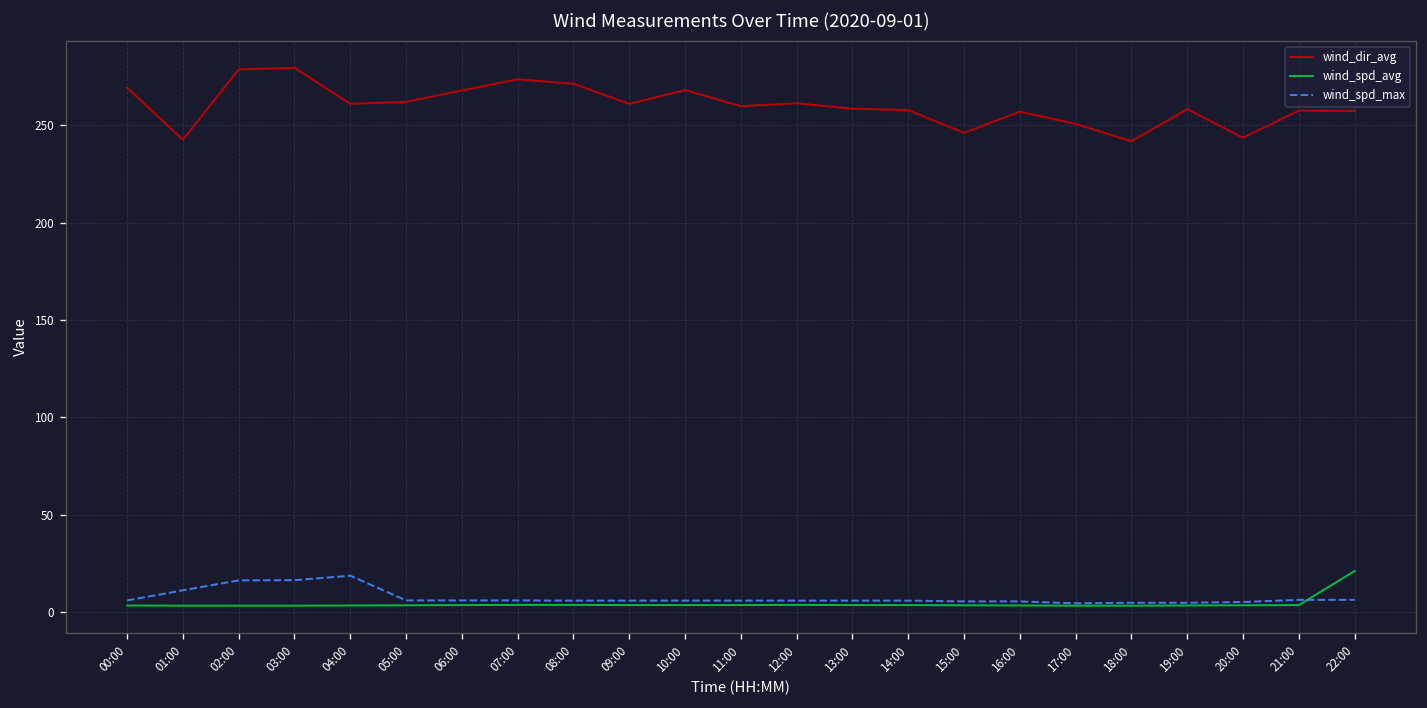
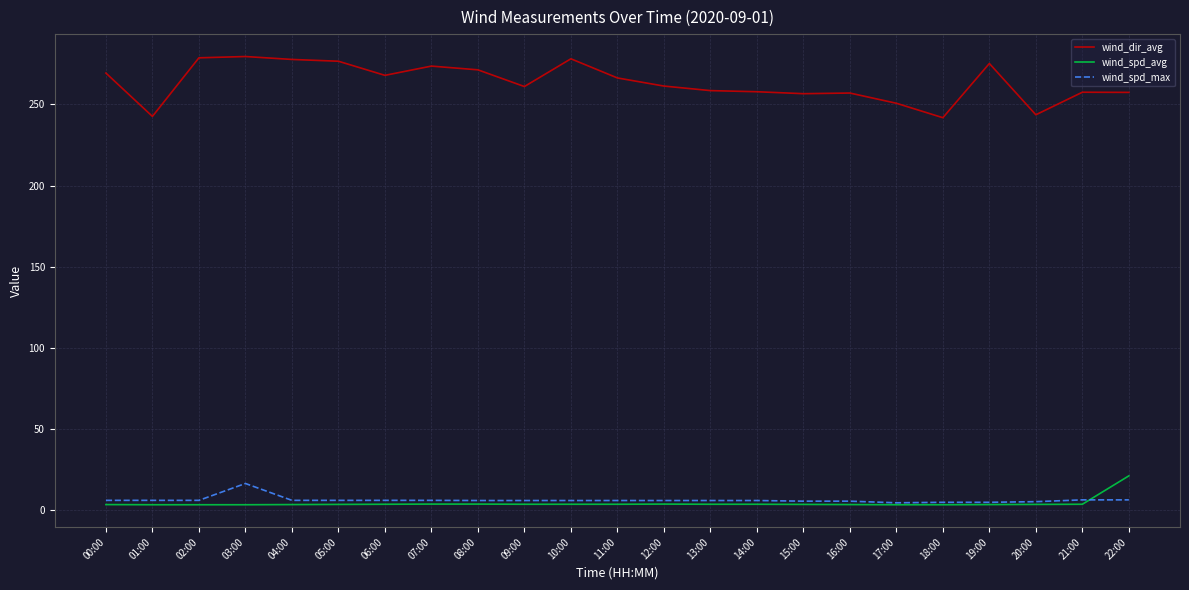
  {
    "wind_dir_avg": {
      "00:00": 269,
      "01:00": 243,
      "02:00": 279,
      "03:00": 280,
-     "04:00": 261,
-     "05:00": 262,
+     "04:00": 278,
+     "05:00": 277,
      "06:00": 268,
      "07:00": 274,
      "08:00": 271,
      "09:00": 261,
-     "10:00": 268,
-     "11:00": 260,
+     "10:00": 278,
+     "11:00": 266,
      "12:00": 261,
      "13:00": 259,
      "14:00": 258,
-     "15:00": 246,
+     "15:00": 257,
      "16:00": 257,
      "17:00": 251,
      "18:00": 242,
-     "19:00": 258,
+     "19:00": 275,
      "20:00": 244,
      "21:00": 258,
      "22:00": 257
    },
    "wind_spd_avg": {
      "00:00": 3,
      "01:00": 3,
      "02:00": 3,
      "03:00": 3,
      "04:00": 3,
      "05:00": 4,
      "06:00": 4,
      "07:00": 4,
      "08:00": 4,
      "09:00": 4,
      "10:00": 4,
      "11:00": 4,
      "12:00": 4,
      "13:00": 4,
      "14:00": 4,
      "15:00": 4,
      "16:00": 3,
      "20:00": 4,
      "21:00": 4,
      "22:00": 21
    },
    "wind_spd_max": {
      "00:00": 6,
-     "01:00": 11,
-     "02:00": 16,
+     "01:00": 6,
+     "02:00": 6,
      "03:00": 16,
-     "04:00": 19,
+     "04:00": 6,
      "05:00": 6,
      "06:00": 6,
      "07:00": 6,
      "08:00": 6,
      "09:00": 6,
      "10:00": 6,
      "11:00": 6,
      "12:00": 6,
      "13:00": 6,
      "14:00": 6,
      "15:00": 6,
      "16:00": 6,
      "20:00": 5,
      "21:00": 6,
      "22:00": 6
    }
  }
